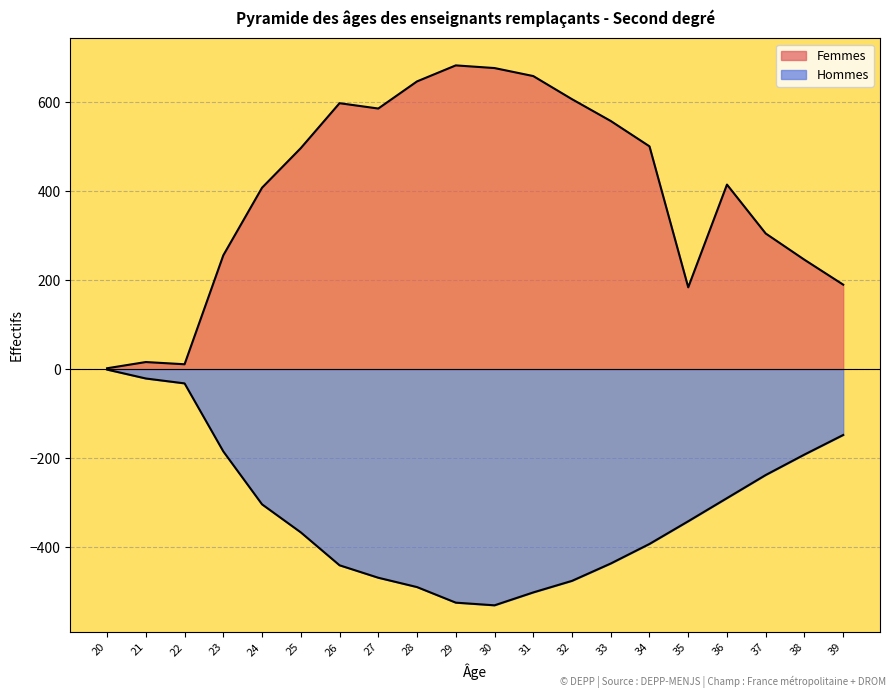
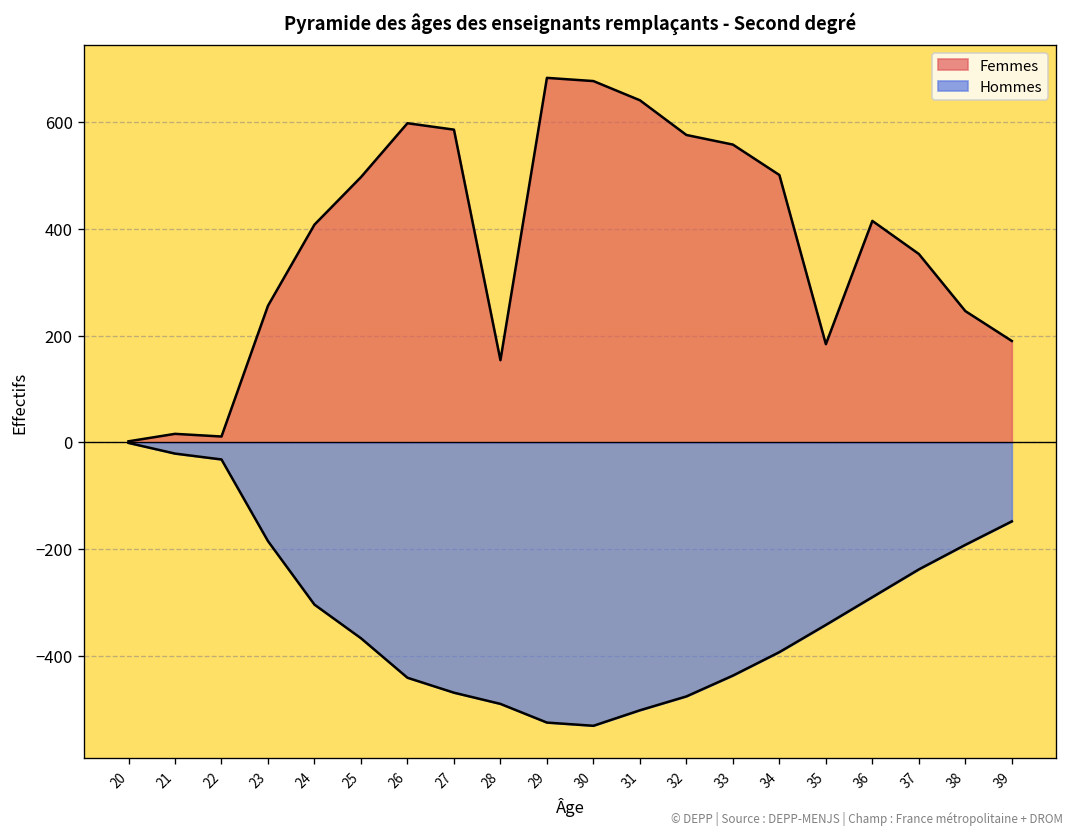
  {
    "Femmes": {
      "21": 20,
      "22": 10,
      "23": 260,
      "24": 410,
      "25": 500,
      "26": 600,
      "27": 590,
-     "28": 650,
+     "28": 150,
      "29": 680,
      "30": 680,
-     "31": 660,
-     "32": 610,
+     "31": 640,
+     "32": 580,
      "33": 560,
      "34": 500,
      "35": 180,
      "36": 420,
-     "37": 310,
+     "37": 350,
      "38": 250,
      "39": 190
    }
  }
